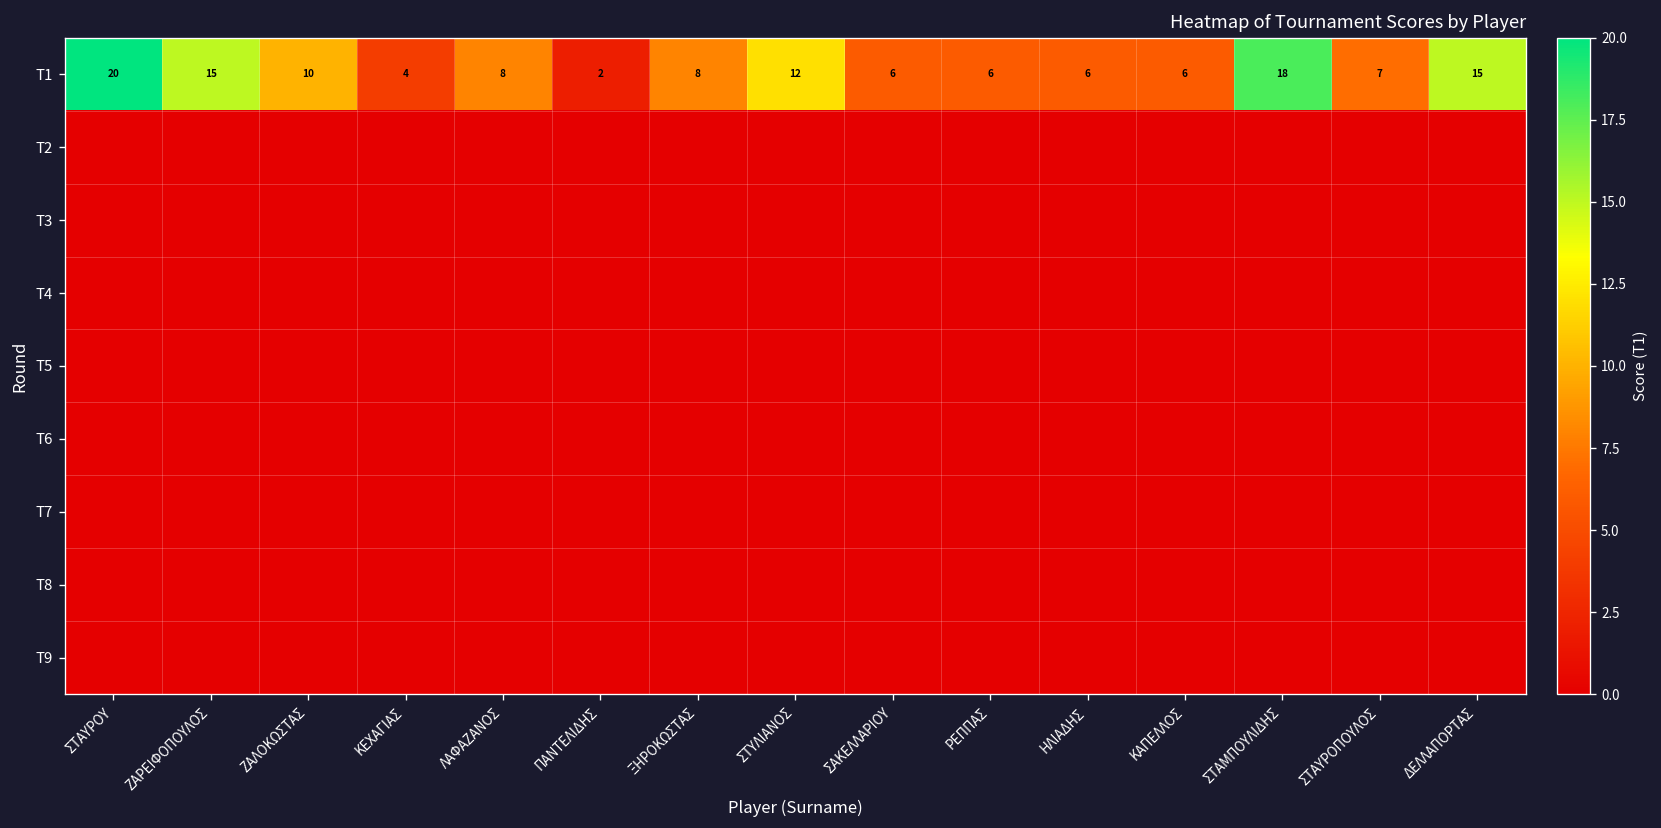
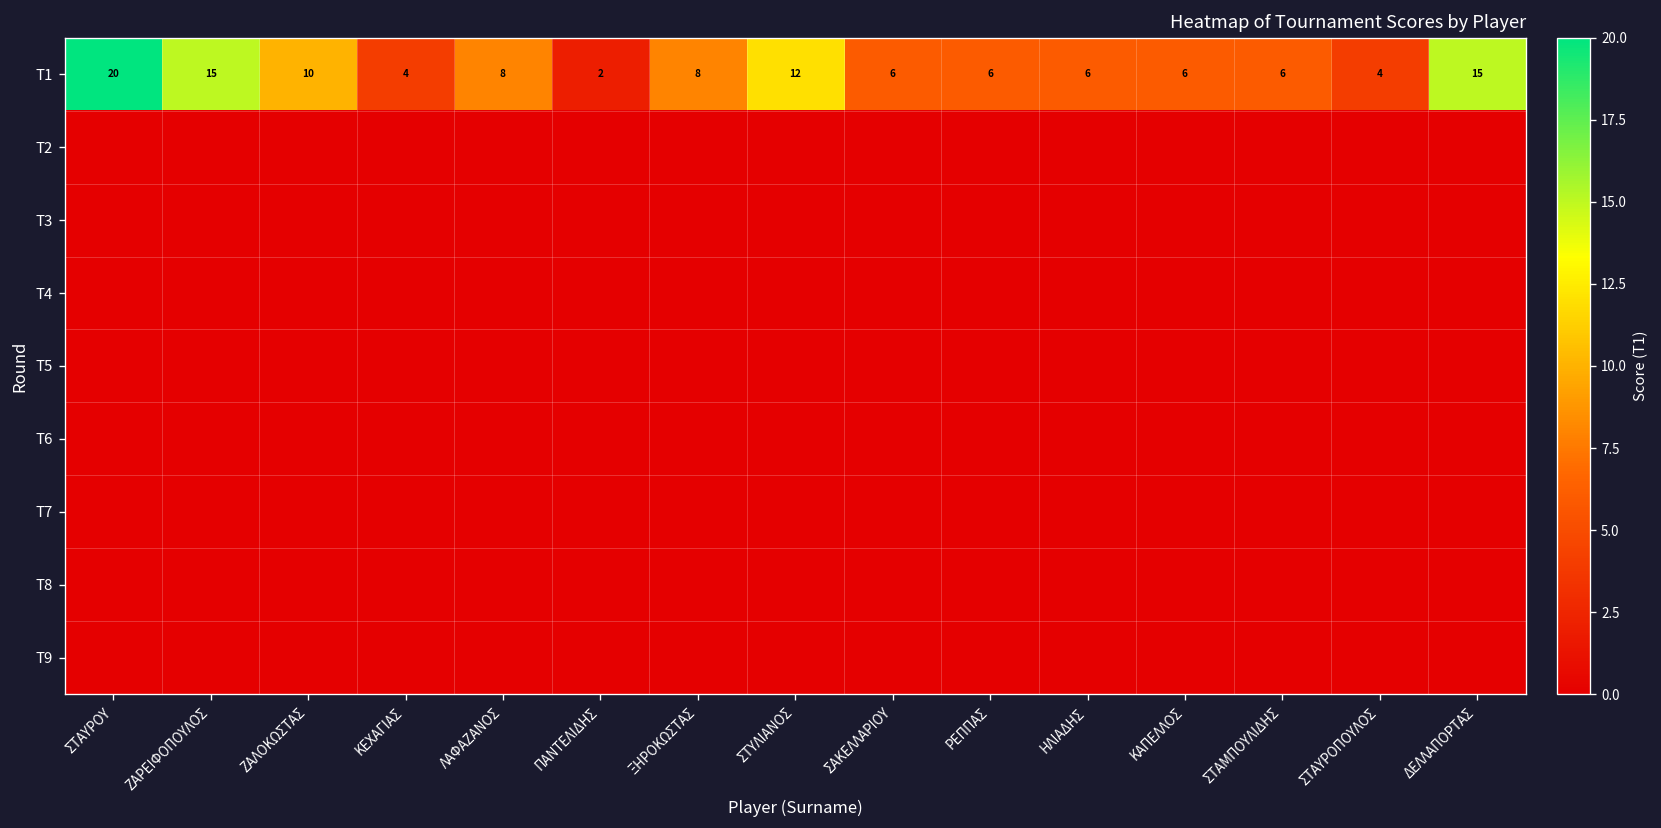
  {
    "T1": {
      "ΣΤΑΥΡΟΥ": 20,
      "ΖΑΡΕΙΦΟΠΟΥΛΟΣ": 15,
      "ΖΑΛΟΚΩΣΤΑΣ": 10,
      "ΚΕΧΑΓΙΑΣ": 4,
      "ΛΑΦΑΖΑΝΟΣ": 8,
      "ΠΑΝΤΕΛΙΔΗΣ": 2,
      "ΞΗΡΟΚΩΣΤΑΣ": 8,
      "ΣΤΥΛΙΑΝΟΣ": 12,
      "ΣΑΚΕΛΛΑΡΙΟΥ": 6,
      "ΡΕΠΠΑΣ": 6,
      "ΗΛΙΑΔΗΣ": 6,
      "ΚΑΠΕΛΛΟΣ": 6,
-     "ΣΤΑΜΠΟΥΛΙΔΗΣ": 18,
-     "ΣΤΑΥΡΟΠΟΥΛΟΣ": 7,
+     "ΣΤΑΜΠΟΥΛΙΔΗΣ": 6,
+     "ΣΤΑΥΡΟΠΟΥΛΟΣ": 4,
      "ΔΕΛΛΑΠΟΡΤΑΣ": 15
    }
  }
